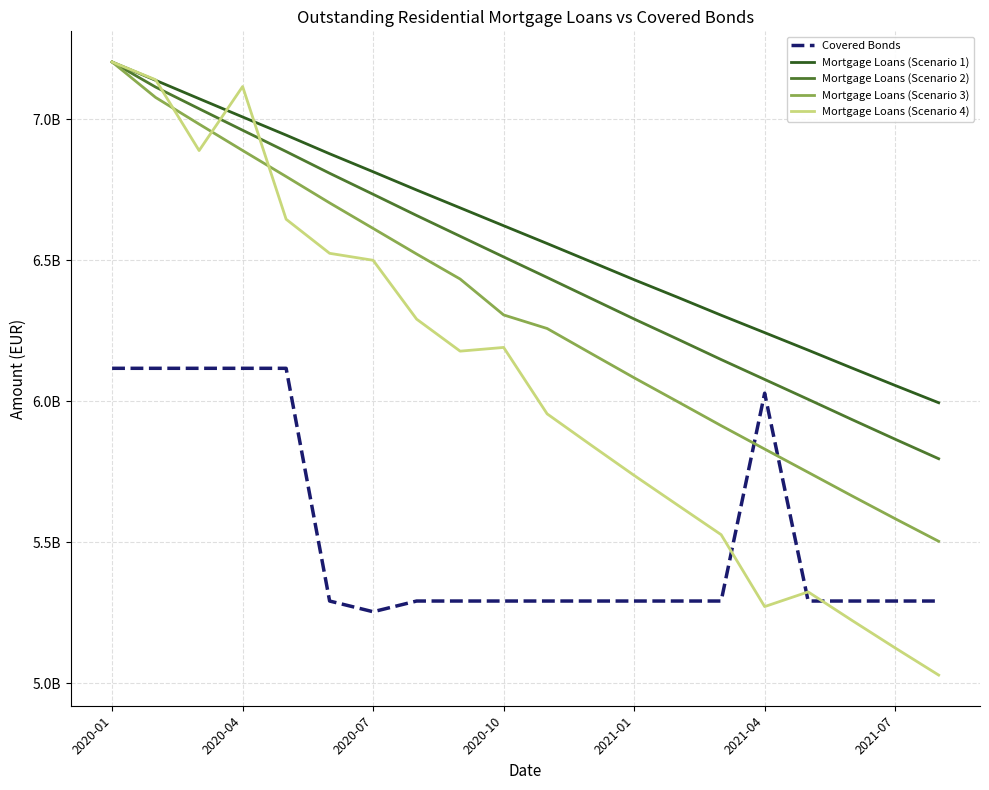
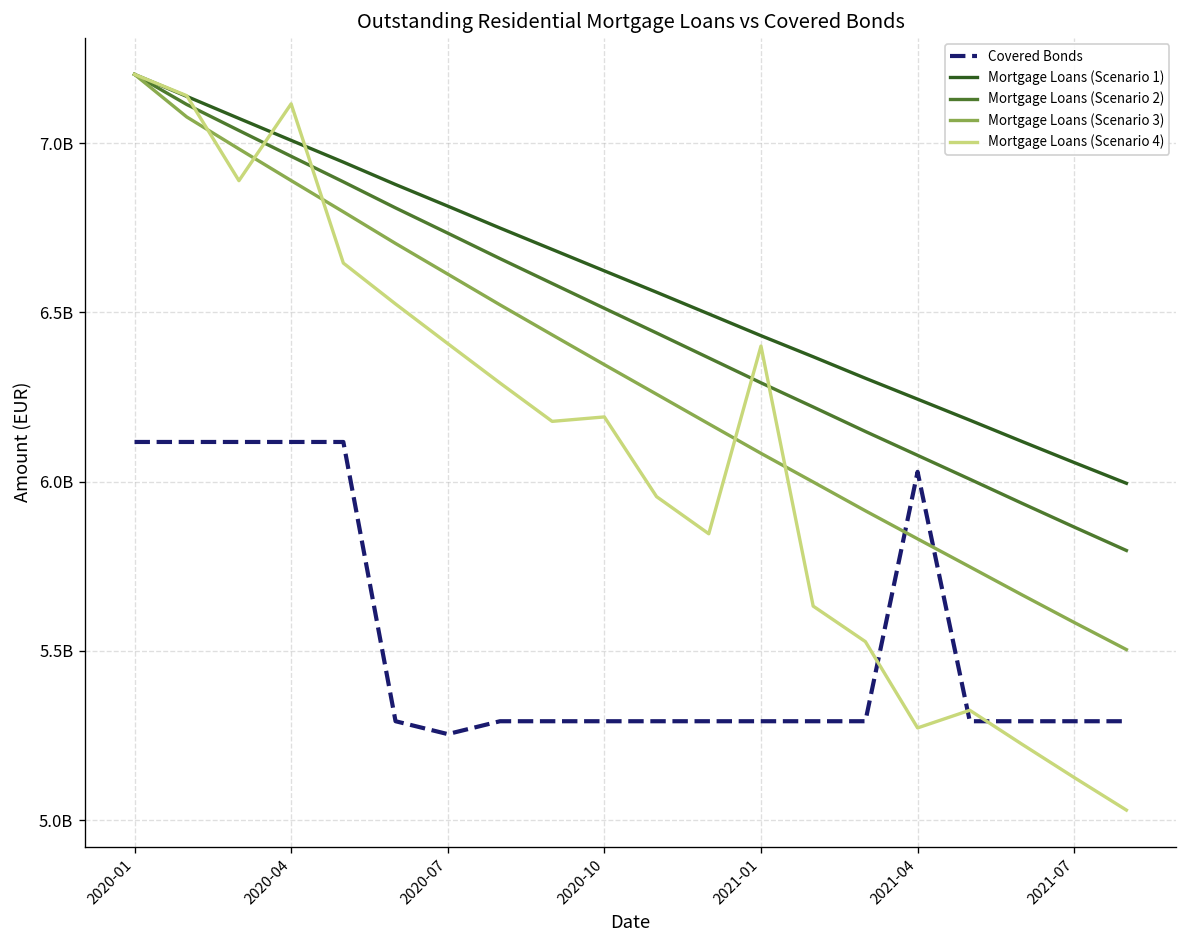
  {
    "Covered Bonds": {
      "2020-01": 6120000000,
      "2020-04": 6120000000,
      "2020-07": 5250000000,
      "2020-10": 5290000000,
      "2021-01": 5290000000,
      "2021-04": 6030000000,
      "2021-07": 5290000000
    },
    "Mortgage Loans (Scenario 3)": {
      "2020-04": 6890000000,
      "2020-07": 6610000000,
-     "2020-10": 6310000000,
+     "2020-10": 6350000000,
      "2021-01": 6080000000,
      "2021-04": 5830000000,
      "2021-07": 5580000000
    },
    "Mortgage Loans (Scenario 4)": {
      "2020-04": 7120000000,
-     "2020-07": 6500000000,
+     "2020-07": 6410000000,
      "2020-10": 6190000000,
-     "2021-01": 5740000000,
+     "2021-01": 6400000000,
      "2021-04": 5270000000,
      "2021-07": 5130000000
    }
  }
